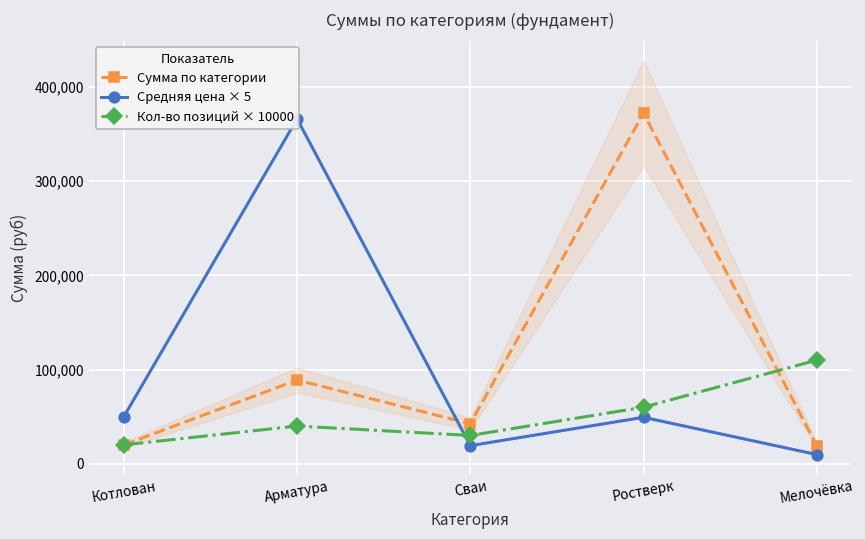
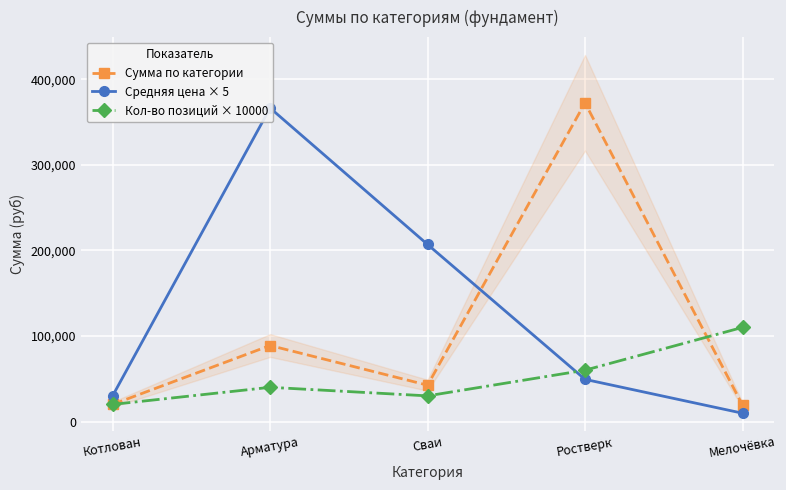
  {
    "Средняя цена × 5": {
-     "Котлован": "50,000",
-     "Сваи": "20,000",
+     "Котлован": "30,000",
+     "Сваи": "210,000",
      "Ростверк": "50,000",
      "Мелочёвка": "10,000"
    },
    "Кол-во позиций × 10000": {
      "Арматура": "40,000",
      "Сваи": "30,000",
      "Ростверк": "60,000",
      "Мелочёвка": "110,000"
    }
  }
